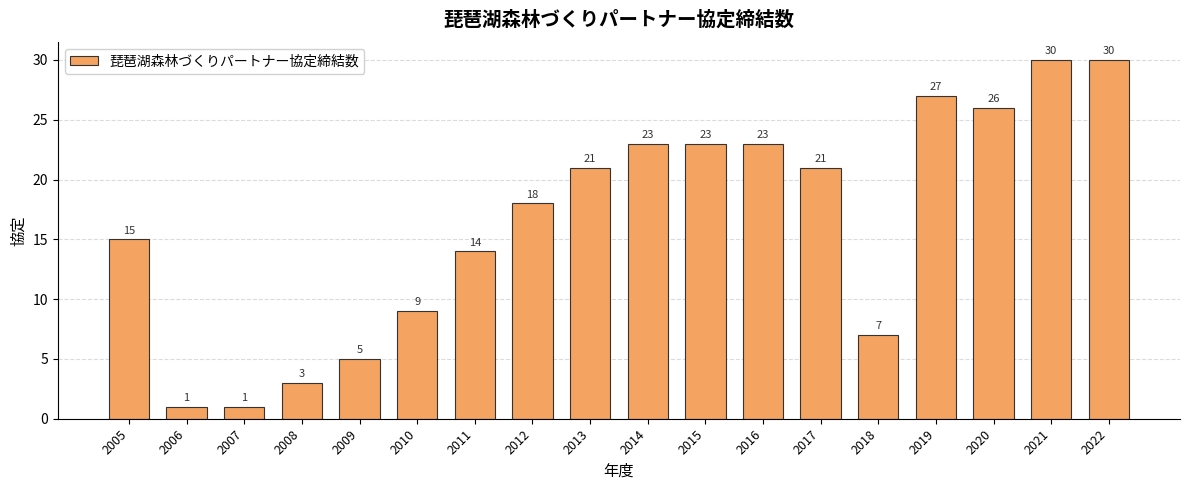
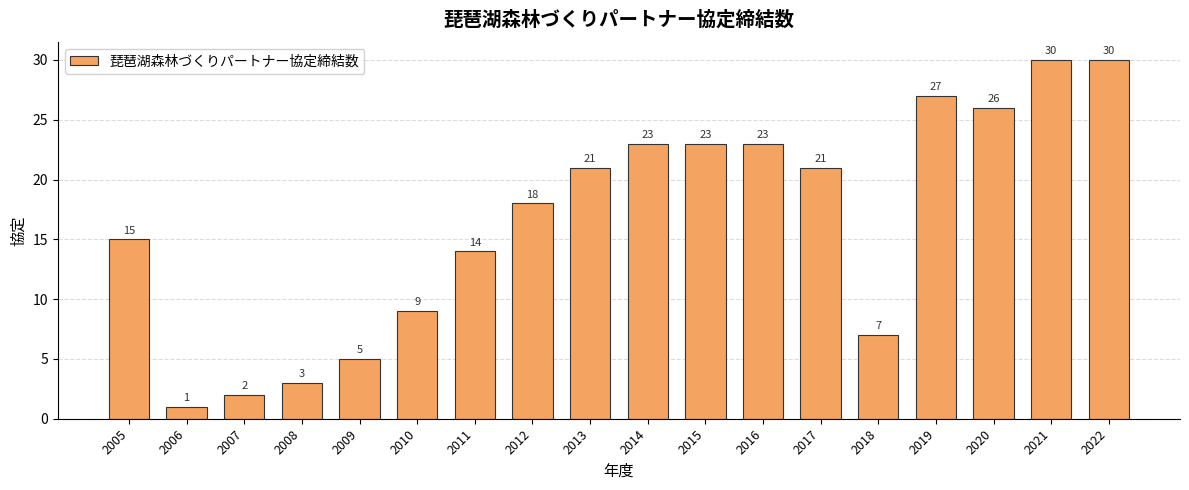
  {
    "2005": 15,
    "2006": 1,
-   "2007": 1,
+   "2007": 2,
    "2008": 3,
    "2009": 5,
    "2010": 9,
    "2011": 14,
    "2012": 18,
    "2013": 21,
    "2014": 23,
    "2015": 23,
    "2016": 23,
    "2017": 21,
    "2018": 7,
    "2019": 27,
    "2020": 26,
    "2021": 30,
    "2022": 30
  }
